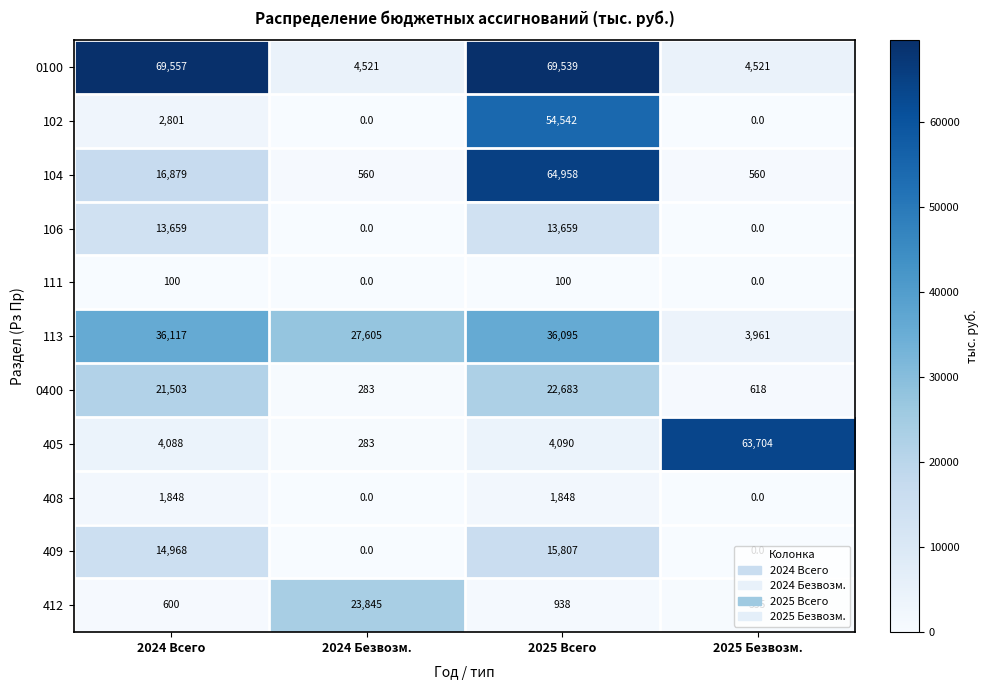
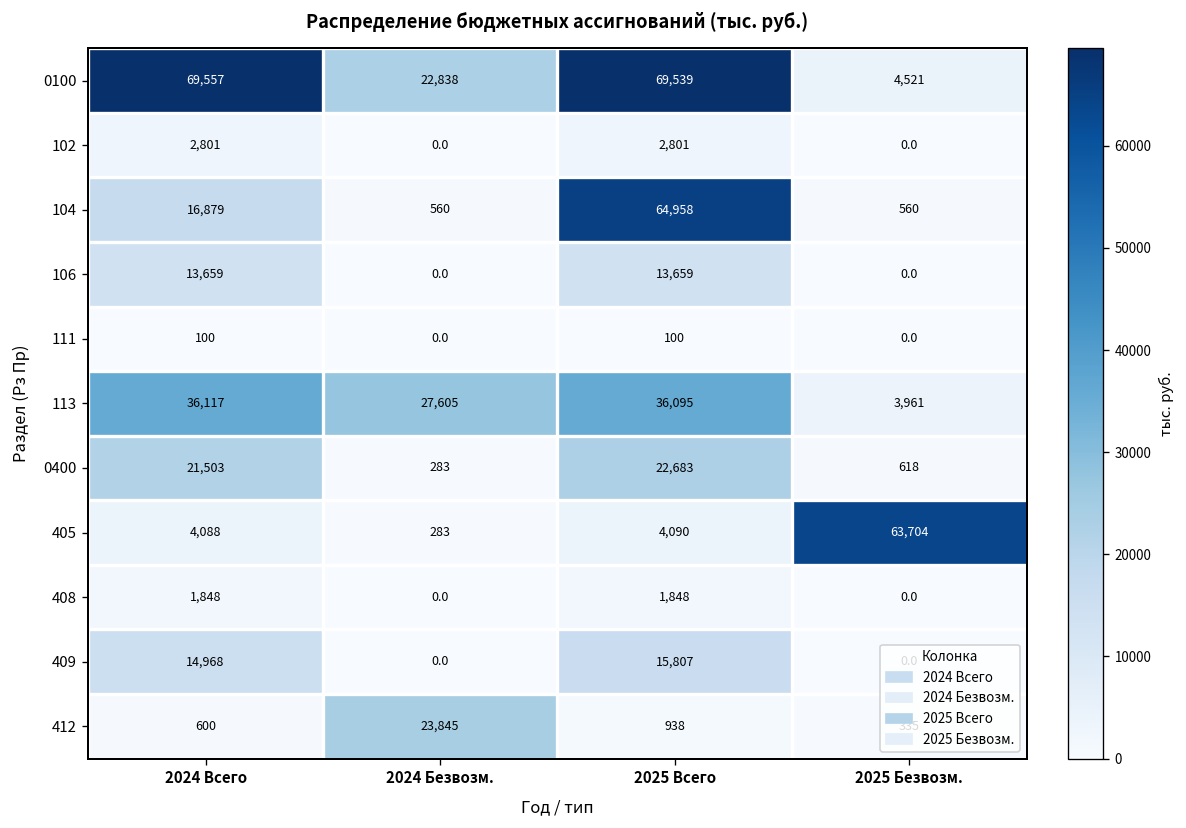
  {
    "0100": {
      "2024 Всего": "69,557",
-     "2024 Безвозм.": "4,521",
+     "2024 Безвозм.": "22,838",
      "2025 Всего": "69,539",
      "2025 Безвозм.": "4,521"
    },
    "102": {
      "2024 Всего": "2,801",
      "2024 Безвозм.": "0.0",
-     "2025 Всего": "54,542",
+     "2025 Всего": "2,801",
      "2025 Безвозм.": "0.0"
    },
    "104": {
      "2024 Всего": "16,879",
      "2024 Безвозм.": "560",
      "2025 Всего": "64,958",
      "2025 Безвозм.": "560"
    },
    "106": {
      "2024 Всего": "13,659",
      "2024 Безвозм.": "0.0",
      "2025 Всего": "13,659",
      "2025 Безвозм.": "0.0"
    },
    "111": {
      "2024 Всего": "100",
      "2024 Безвозм.": "0.0",
      "2025 Всего": "100",
      "2025 Безвозм.": "0.0"
    },
    "113": {
      "2024 Всего": "36,117",
      "2024 Безвозм.": "27,605",
      "2025 Всего": "36,095",
      "2025 Безвозм.": "3,961"
    },
    "0400": {
      "2024 Всего": "21,503",
      "2024 Безвозм.": "283",
      "2025 Всего": "22,683",
      "2025 Безвозм.": "618"
    },
    "405": {
      "2024 Всего": "4,088",
      "2024 Безвозм.": "283",
      "2025 Всего": "4,090",
      "2025 Безвозм.": "63,704"
    },
    "408": {
      "2024 Всего": "1,848",
      "2024 Безвозм.": "0.0",
      "2025 Всего": "1,848",
      "2025 Безвозм.": "0.0"
    },
    "409": {
      "2024 Всего": "14,968",
      "2024 Безвозм.": "0.0",
      "2025 Всего": "15,807"
    },
    "412": {
      "2024 Всего": "600",
      "2024 Безвозм.": "23,845",
      "2025 Всего": "938"
    }
  }
